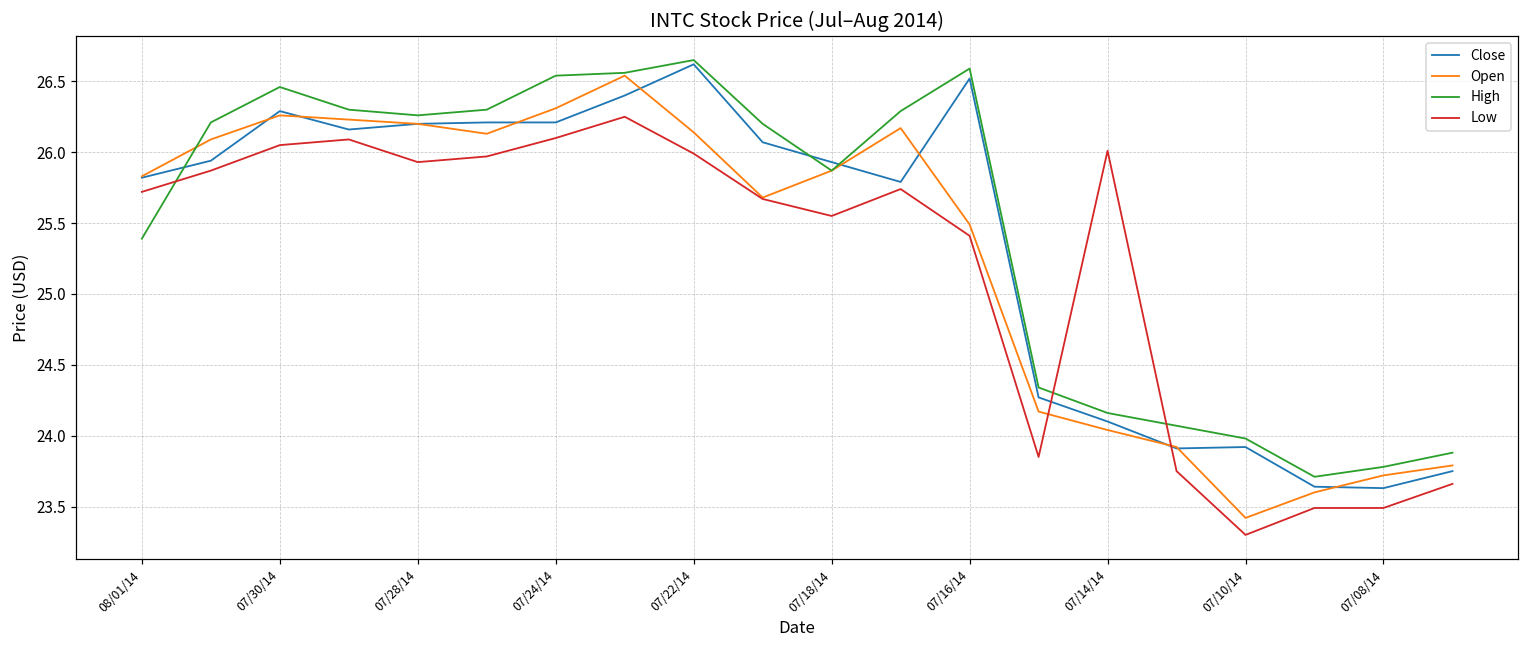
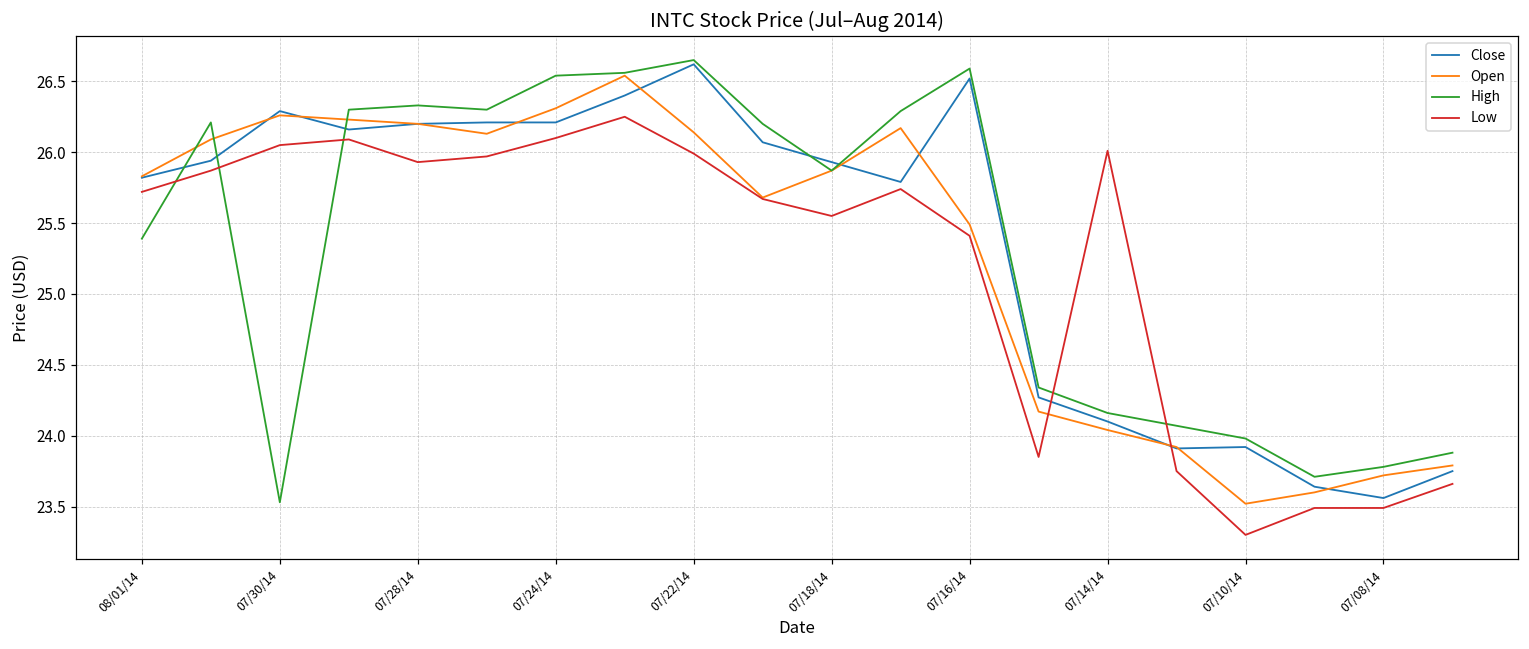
  {
    "Close": {
      "07/30/14": 26.29,
      "07/24/14": 26.21,
      "07/22/14": 26.62,
      "07/18/14": 25.93,
      "07/16/14": 26.52,
      "07/14/14": 24.10,
      "07/10/14": 23.92,
-     "07/08/14": 23.63
+     "07/08/14": 23.56
    },
    "Open": {
      "07/30/14": 26.26,
      "07/24/14": 26.31,
      "07/22/14": 26.14,
      "07/16/14": 25.49,
      "07/14/14": 24.04,
-     "07/10/14": 23.42,
+     "07/10/14": 23.52,
      "07/08/14": 23.72
    },
    "High": {
      "08/01/14": 25.39,
-     "07/30/14": 26.46,
-     "07/28/14": 26.26,
+     "07/30/14": 23.53,
+     "07/28/14": 26.33,
      "07/24/14": 26.54,
      "07/22/14": 26.65,
      "07/16/14": 26.59,
      "07/14/14": 24.16,
      "07/10/14": 23.98,
      "07/08/14": 23.78
    },
    "Low": {
      "08/01/14": 25.72,
      "07/30/14": 26.05,
      "07/28/14": 25.93,
      "07/24/14": 26.10,
      "07/22/14": 25.99,
      "07/18/14": 25.55,
      "07/16/14": 25.41,
      "07/14/14": 26.01,
      "07/10/14": 23.30,
      "07/08/14": 23.49
    }
  }
